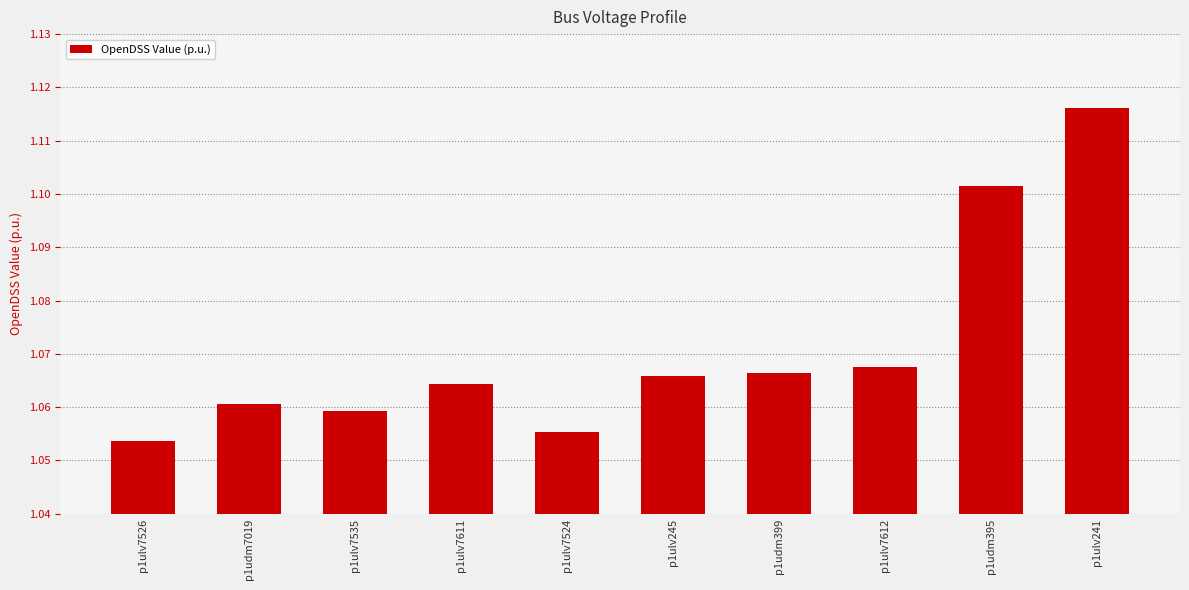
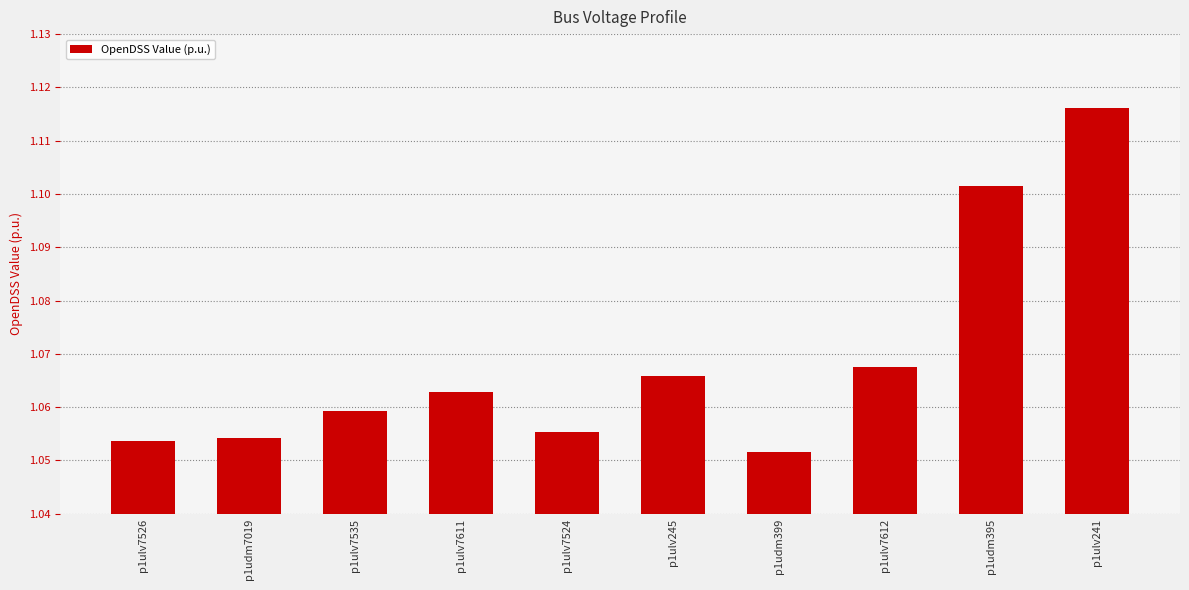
  {
    "p1ulv7526": 1.054,
-   "p1udm7019": 1.061,
+   "p1udm7019": 1.054,
    "p1ulv7535": 1.059,
-   "p1ulv7611": 1.064,
+   "p1ulv7611": 1.063,
    "p1ulv7524": 1.055,
    "p1ulv245": 1.066,
-   "p1udm399": 1.066,
+   "p1udm399": 1.052,
    "p1ulv7612": 1.067,
    "p1udm395": 1.101,
    "p1ulv241": 1.116
  }
